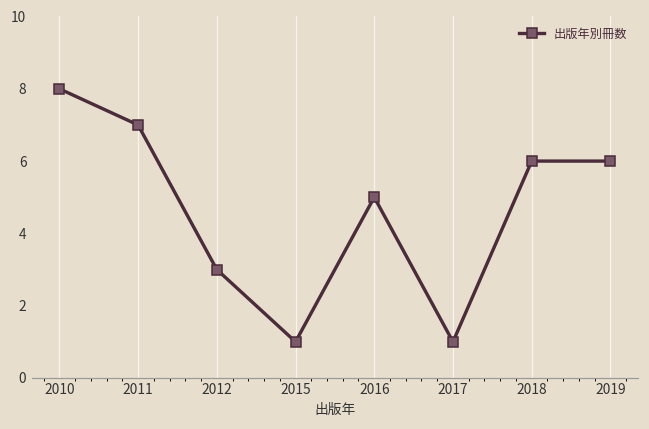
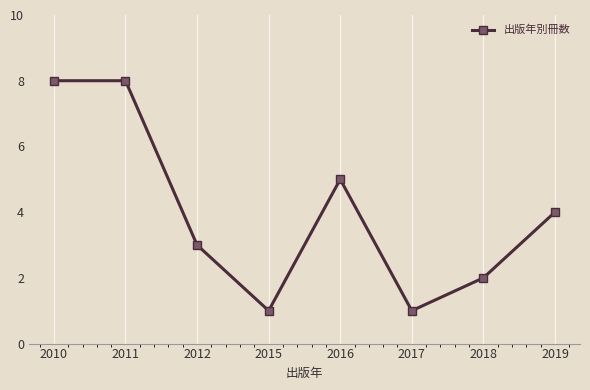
  {
    "2010": 8,
-   "2011": 7,
+   "2011": 8,
    "2012": 3,
    "2015": 1,
    "2016": 5,
    "2017": 1,
-   "2018": 6,
-   "2019": 6
+   "2018": 2,
+   "2019": 4
  }
